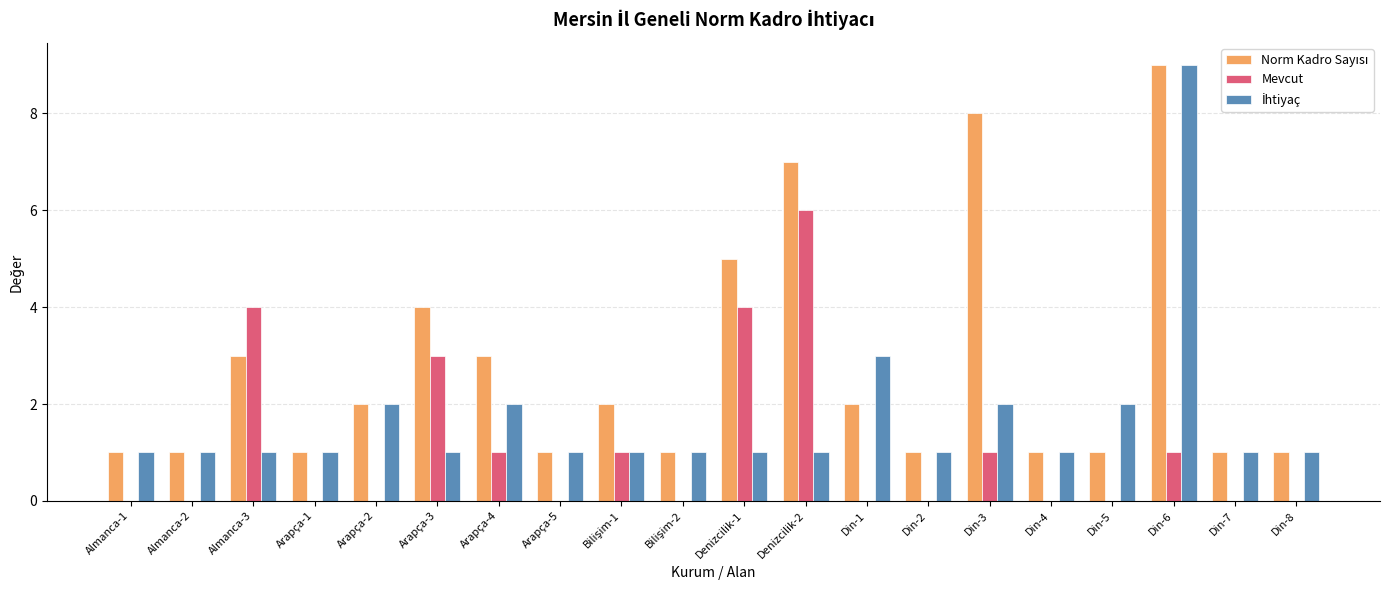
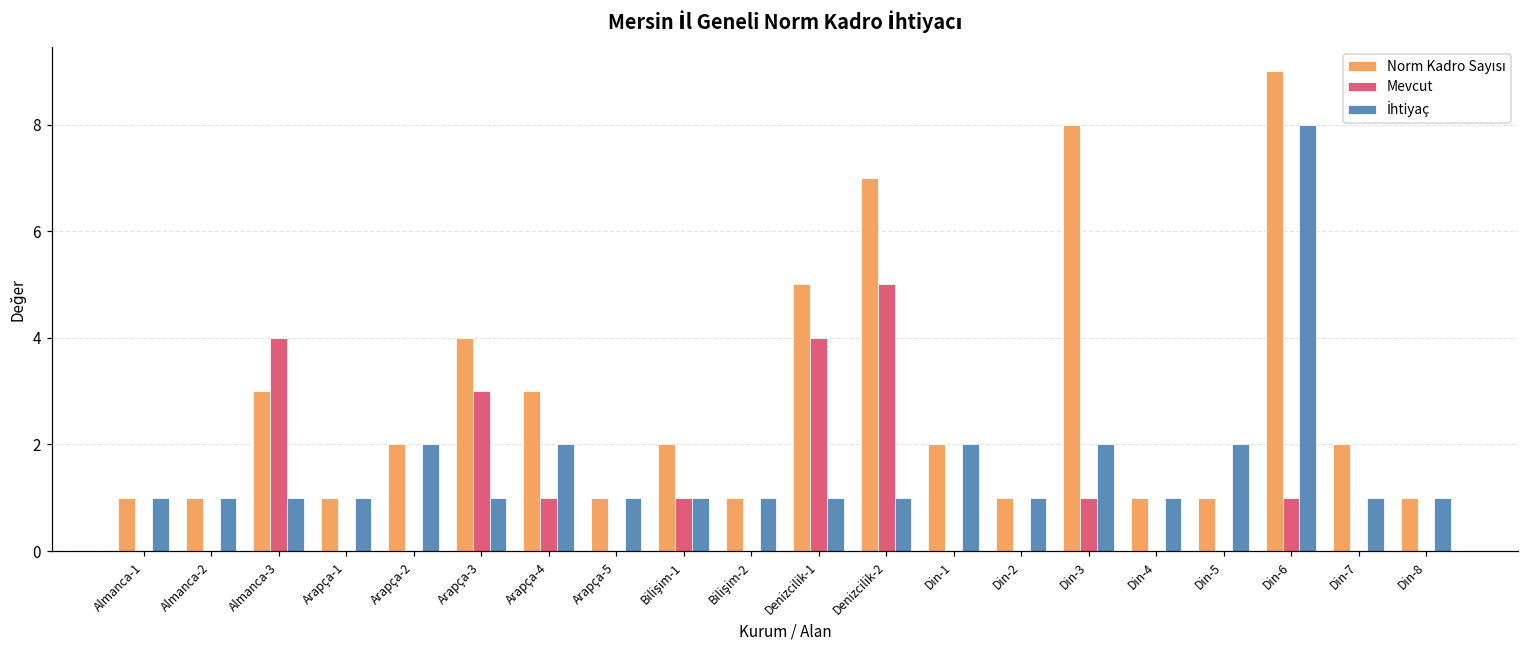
  {
    "Norm Kadro Sayısı": {
      "Almanca-1": 1,
      "Almanca-2": 1,
      "Almanca-3": 3,
      "Arapça-1": 1,
      "Arapça-2": 2,
      "Arapça-3": 4,
      "Arapça-4": 3,
      "Arapça-5": 1,
      "Bilişim-1": 2,
      "Bilişim-2": 1,
      "Denizcilik-1": 5,
      "Denizcilik-2": 7,
      "Din-1": 2,
      "Din-2": 1,
      "Din-3": 8,
      "Din-4": 1,
      "Din-5": 1,
      "Din-6": 9,
-     "Din-7": 1,
+     "Din-7": 2,
      "Din-8": 1
    },
    "Mevcut": {
      "Almanca-1": 0,
      "Almanca-2": 0,
      "Almanca-3": 4,
      "Arapça-1": 0,
      "Arapça-2": 0,
      "Arapça-3": 3,
      "Arapça-4": 1,
      "Arapça-5": 0,
      "Bilişim-1": 1,
      "Bilişim-2": 0,
      "Denizcilik-1": 4,
-     "Denizcilik-2": 6,
+     "Denizcilik-2": 5,
      "Din-1": 0,
      "Din-2": 0,
      "Din-3": 1,
      "Din-4": 0,
      "Din-5": 0,
      "Din-6": 1,
      "Din-7": 0,
      "Din-8": 0
    },
    "İhtiyaç": {
      "Almanca-1": 1,
      "Almanca-2": 1,
      "Almanca-3": 1,
      "Arapça-1": 1,
      "Arapça-2": 2,
      "Arapça-3": 1,
      "Arapça-4": 2,
      "Arapça-5": 1,
      "Bilişim-1": 1,
      "Bilişim-2": 1,
      "Denizcilik-1": 1,
      "Denizcilik-2": 1,
-     "Din-1": 3,
+     "Din-1": 2,
      "Din-2": 1,
      "Din-3": 2,
      "Din-4": 1,
      "Din-5": 2,
-     "Din-6": 9,
+     "Din-6": 8,
      "Din-7": 1,
      "Din-8": 1
    }
  }
